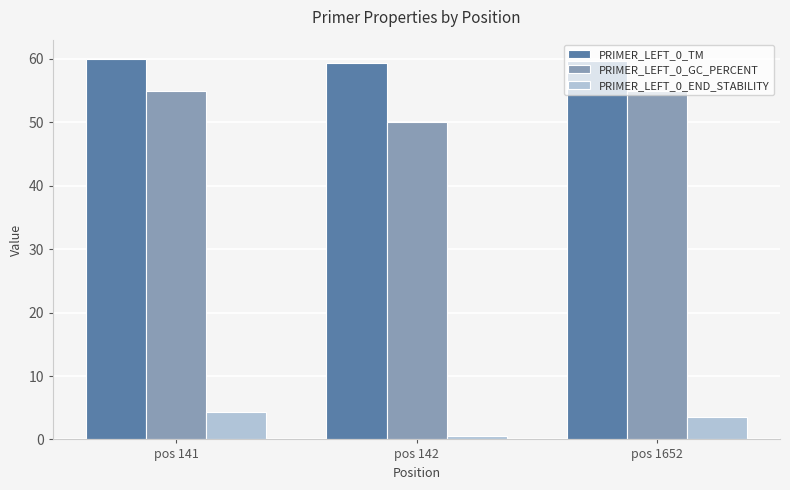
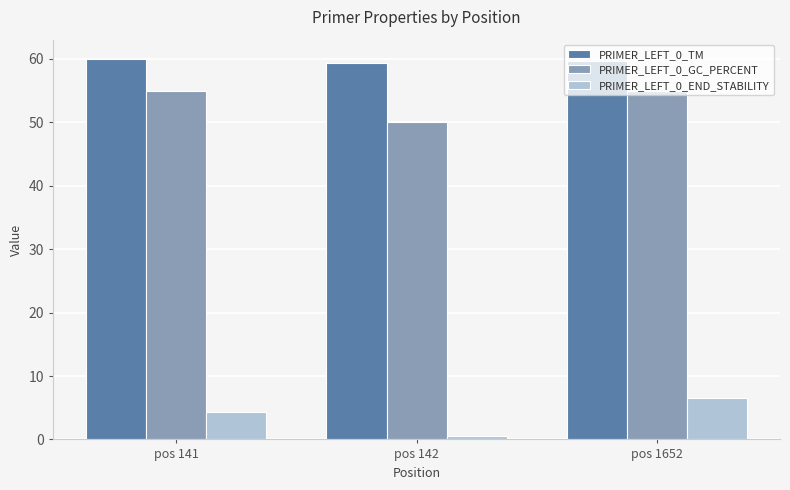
  {
    "PRIMER_LEFT_0_END_STABILITY": {
      "pos 141": 4,
      "pos 142": 1,
-     "pos 1652": 4
+     "pos 1652": 6
    }
  }
